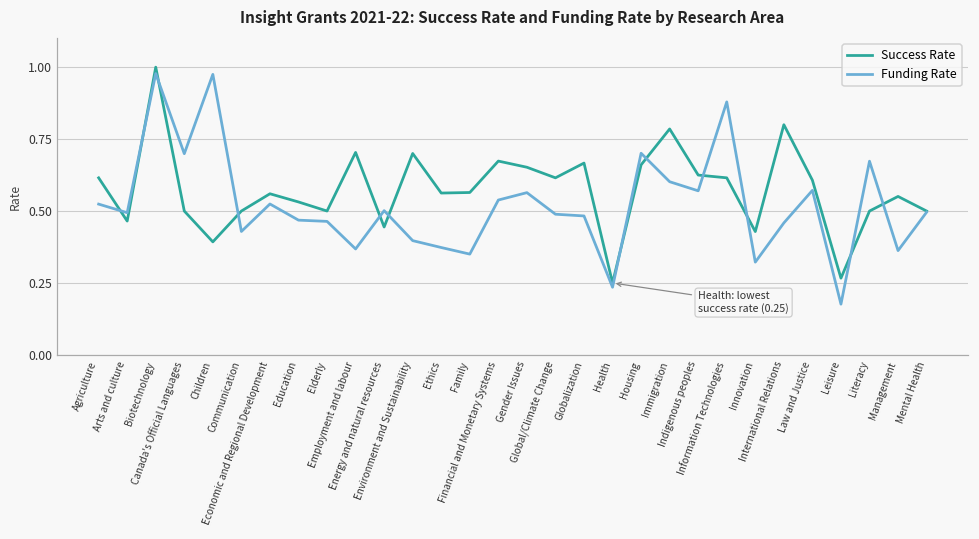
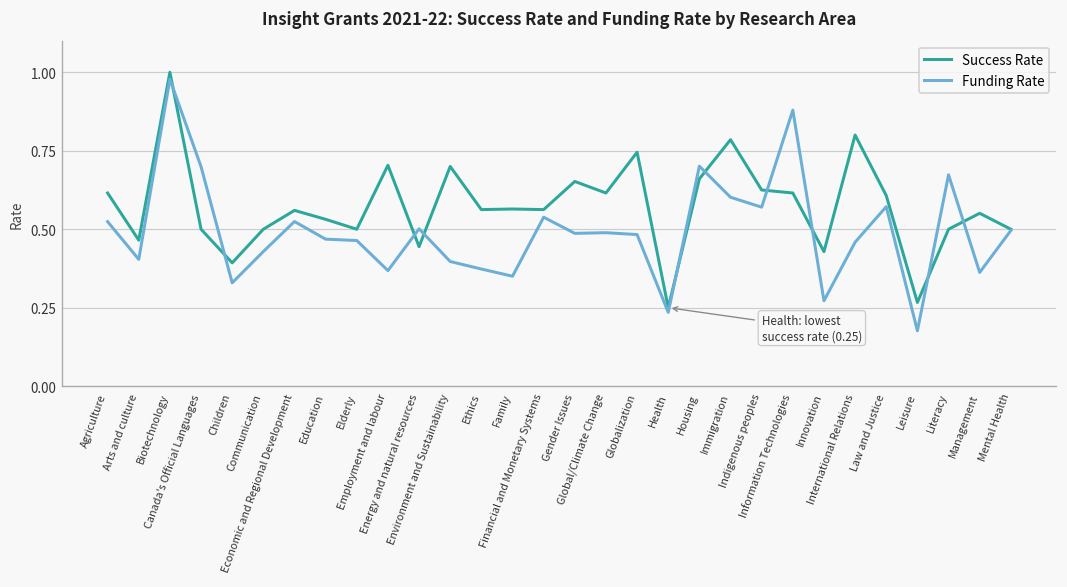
  {
    "Success Rate": {
      "Agriculture": 0.62,
      "Arts and culture": 0.47,
      "Biotechnology": 1.00,
      "Canada's Official Languages": 0.50,
      "Children": 0.39,
      "Communication": 0.50,
      "Economic and Regional Development": 0.56,
      "Education": 0.53,
      "Elderly": 0.50,
      "Employment and labour": 0.70,
      "Energy and natural resources": 0.44,
      "Environment and Sustainability": 0.70,
      "Ethics": 0.56,
      "Family": 0.56,
-     "Financial and Monetary Systems": 0.67,
+     "Financial and Monetary Systems": 0.56,
      "Gender Issues": 0.65,
      "Global/Climate Change": 0.62,
-     "Globalization": 0.67,
+     "Globalization": 0.75,
      "Housing": 0.66,
      "Immigration": 0.79,
      "Indigenous peoples": 0.63,
      "Information Technologies": 0.62,
      "Innovation": 0.43,
      "International Relations": 0.80,
      "Law and Justice": 0.61,
      "Leisure": 0.27,
      "Literacy": 0.50,
      "Management": 0.55
    },
    "Funding Rate": {
      "Agriculture": 0.52,
-     "Arts and culture": 0.49,
+     "Arts and culture": 0.40,
      "Biotechnology": 0.98,
      "Canada's Official Languages": 0.70,
-     "Children": 0.97,
+     "Children": 0.33,
      "Communication": 0.43,
      "Economic and Regional Development": 0.52,
      "Education": 0.47,
      "Elderly": 0.46,
      "Employment and labour": 0.37,
      "Energy and natural resources": 0.50,
      "Environment and Sustainability": 0.40,
      "Ethics": 0.37,
      "Family": 0.35,
      "Financial and Monetary Systems": 0.54,
-     "Gender Issues": 0.56,
+     "Gender Issues": 0.49,
      "Global/Climate Change": 0.49,
      "Globalization": 0.48,
      "Housing": 0.70,
      "Immigration": 0.60,
      "Indigenous peoples": 0.57,
      "Information Technologies": 0.88,
-     "Innovation": 0.32,
+     "Innovation": 0.27,
      "International Relations": 0.46,
      "Law and Justice": 0.57,
      "Leisure": 0.18,
      "Literacy": 0.67,
      "Management": 0.36
    }
  }
